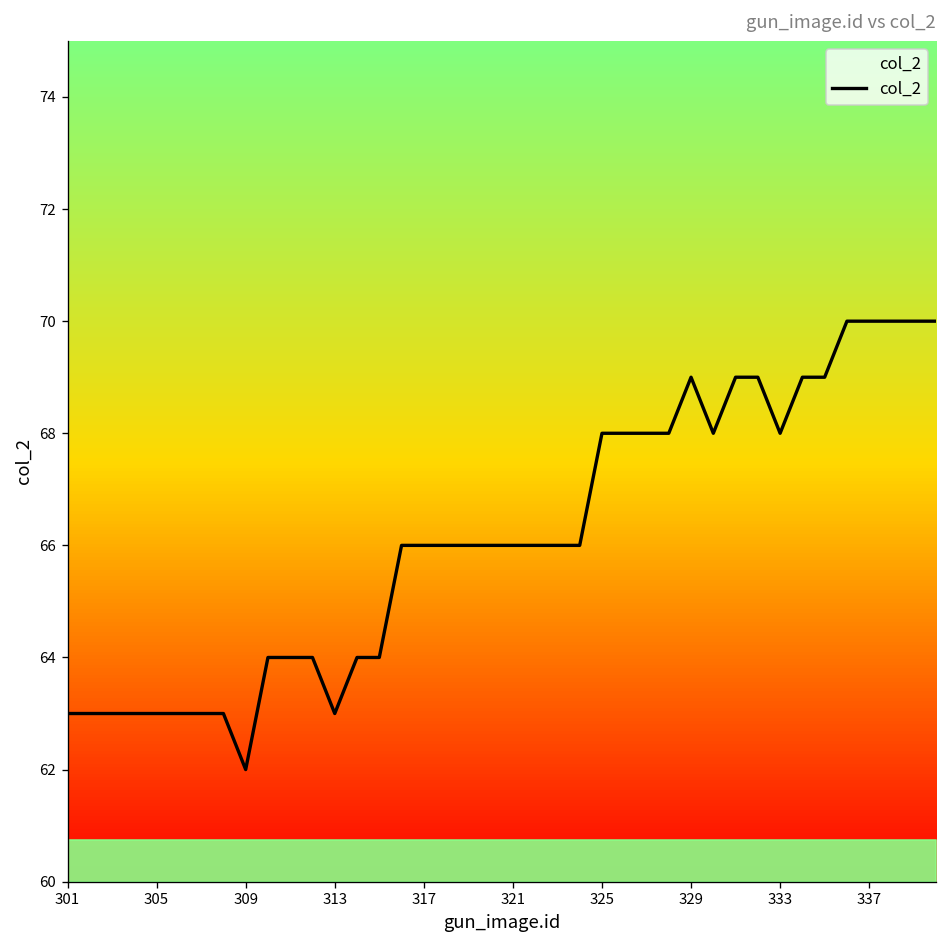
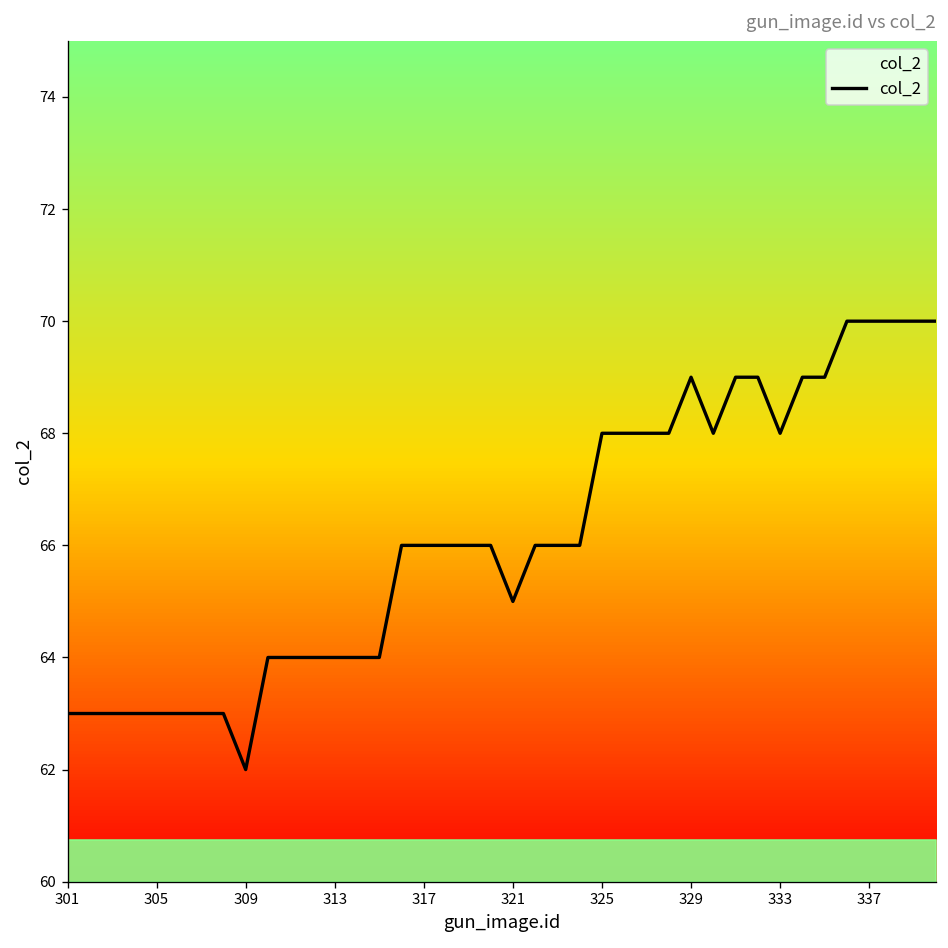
  {
    "col_2": {
      "301": 63,
      "305": 63,
      "309": 62,
-     "313": 63,
+     "313": 64,
      "317": 66,
-     "321": 66,
+     "321": 65,
      "325": 68,
      "329": 69,
      "333": 68,
      "337": 70
    }
  }
